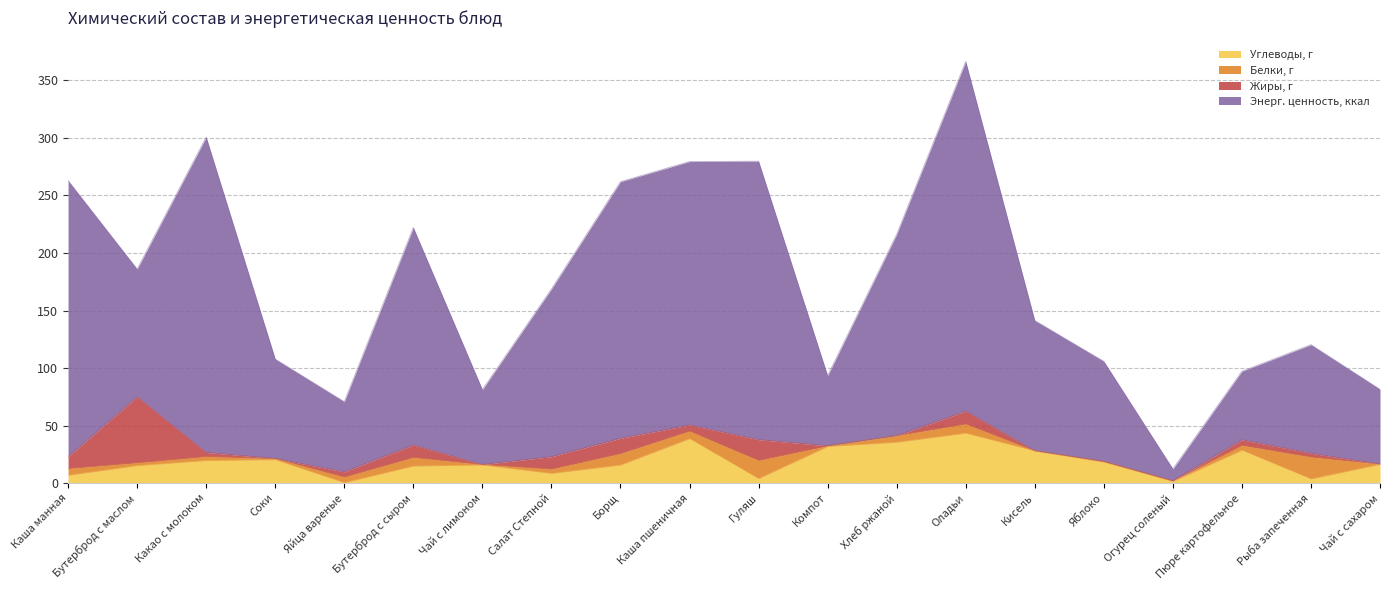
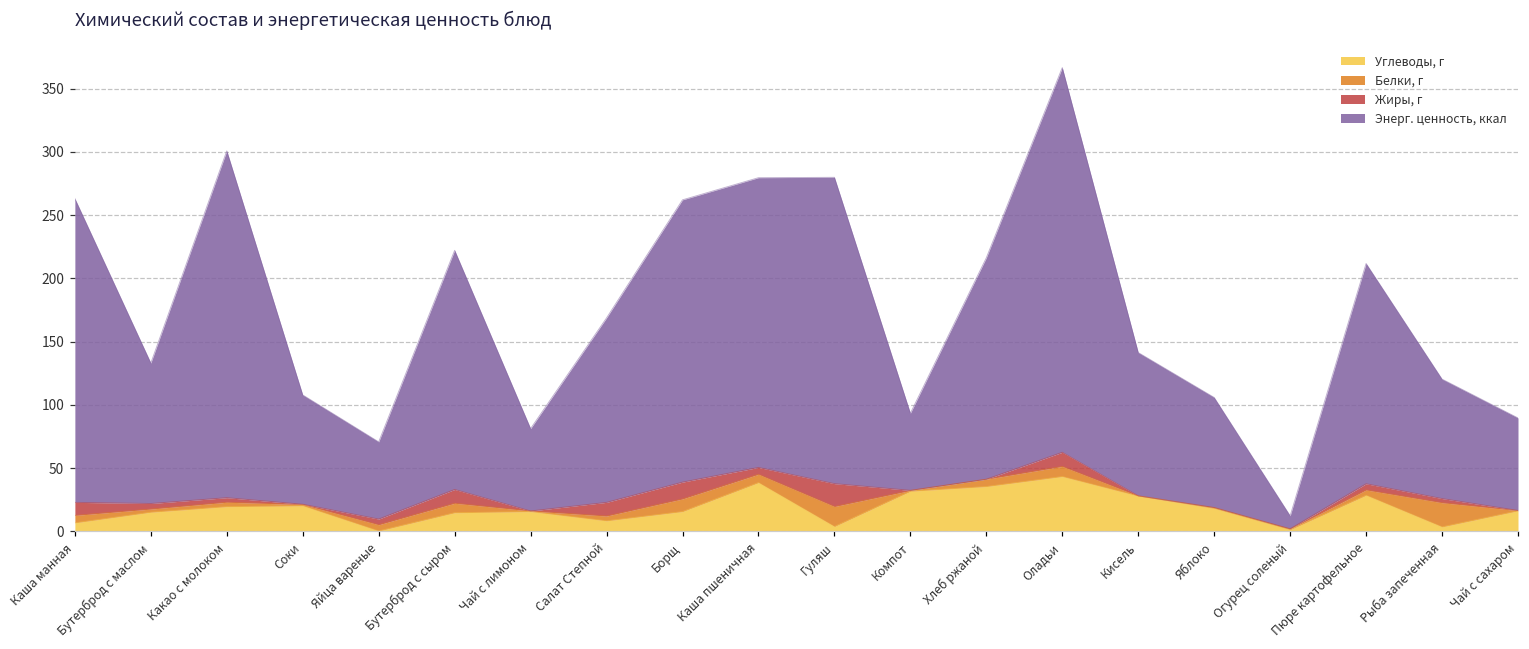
  {
    "Углеводы, г": {
      "Каша манная": 7,
      "Бутерброд с маслом": 15,
      "Какао с молоком": 20,
      "Яйца вареные": 0,
      "Бутерброд с сыром": 15,
      "Салат Степной": 8,
      "Борщ": 16,
      "Каша пшеничная": 39,
      "Гуляш": 4,
      "Хлеб ржаной": 35,
      "Оладьи": 43,
      "Пюре картофельное": 29,
      "Рыба запеченная": 4
    },
    "Белки, г": {
      "Каша манная": 6,
      "Бутерброд с маслом": 3,
      "Какао с молоком": 4,
      "Яйца вареные": 5,
      "Бутерброд с сыром": 8,
      "Салат Степной": 4,
      "Борщ": 10,
      "Каша пшеничная": 7,
      "Гуляш": 16,
      "Оладьи": 8,
      "Пюре картофельное": 4,
      "Рыба запеченная": 19
    },
    "Жиры, г": {
      "Каша манная": 10,
-     "Бутерброд с маслом": 57,
+     "Бутерброд с маслом": 4,
      "Какао с молоком": 4,
      "Яйца вареные": 4,
      "Бутерброд с сыром": 11,
      "Салат Степной": 11,
      "Борщ": 13,
      "Каша пшеничная": 5,
      "Гуляш": 18,
      "Оладьи": 11,
      "Пюре картофельное": 5,
      "Рыба запеченная": 3
    },
    "Энерг. ценность, ккал": {
      "Каша манная": 240,
      "Бутерброд с маслом": 111,
      "Какао с молоком": 274,
      "Соки": 86,
      "Яйца вареные": 61,
      "Бутерброд с сыром": 189,
      "Чай с лимоном": 65,
      "Салат Степной": 146,
      "Борщ": 223,
      "Каша пшеничная": 229,
      "Гуляш": 242,
      "Компот": 61,
      "Хлеб ржаной": 175,
      "Оладьи": 304,
      "Кисель": 113,
      "Яблоко": 87,
      "Огурец соленый": 10,
-     "Пюре картофельное": 60,
+     "Пюре картофельное": 174,
      "Рыба запеченная": 94,
-     "Чай с сахаром": 65
+     "Чай с сахаром": 73
    }
  }
